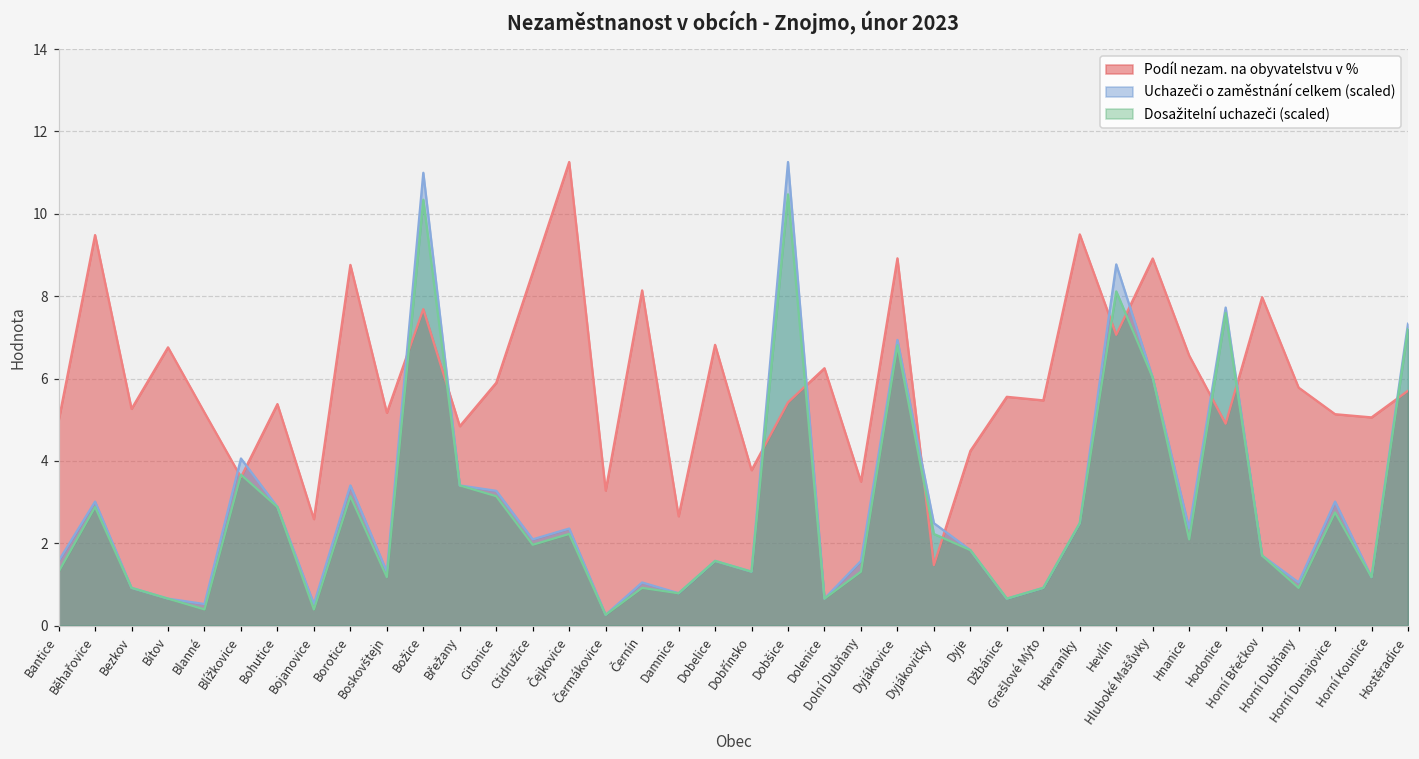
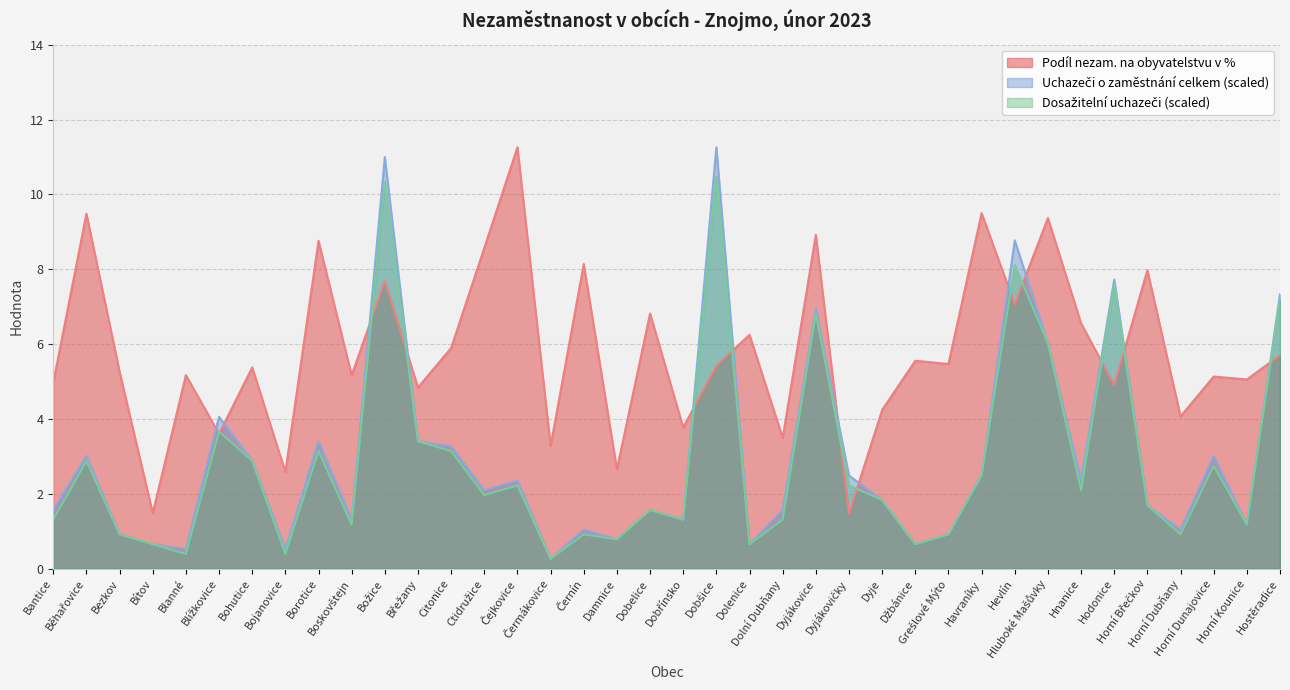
  {
    "Podíl nezam. na obyvatelstvu v %": {
      "Bantice": 5.0,
      "Běhařovice": 9.5,
      "Bezkov": 5.3,
-     "Bítov": 6.8,
+     "Bítov": 1.5,
      "Blanné": 5.2,
      "Bohutice": 5.4,
      "Bojanovice": 2.6,
      "Borotice": 8.8,
      "Boskovštejn": 5.2,
      "Božice": 7.7,
      "Břežany": 4.8,
      "Citonice": 5.9,
      "Ctidružice": 8.6,
      "Čejkovice": 11.3,
      "Čermákovice": 3.3,
      "Černín": 8.1,
      "Damnice": 2.7,
      "Dobelice": 6.8,
      "Dobřínsko": 3.8,
      "Dobšice": 5.4,
      "Dolenice": 6.3,
      "Dolní Dubňany": 3.5,
      "Dyjákovice": 8.9,
      "Dyjákovičky": 1.5,
      "Dyje": 4.2,
      "Džbánice": 5.6,
      "Grešlové Mýto": 5.5,
      "Havraníky": 9.5,
      "Hevlín": 7.1,
-     "Hluboké Mašůvky": 8.9,
+     "Hluboké Mašůvky": 9.4,
      "Hnanice": 6.6,
      "Hodonice": 4.9,
      "Horní Břečkov": 8.0,
-     "Horní Dubňany": 5.8,
+     "Horní Dubňany": 4.1,
      "Horní Dunajovice": 5.1,
      "Horní Kounice": 5.1,
      "Hostěradice": 5.7
    }
  }
